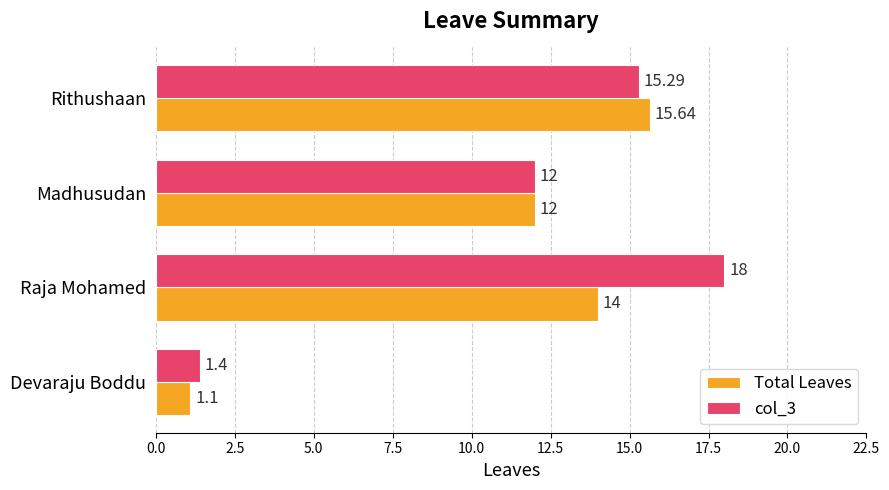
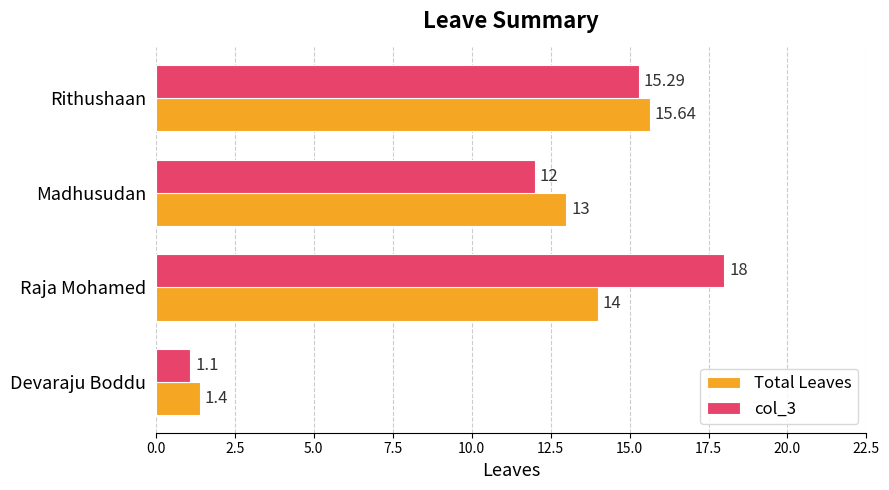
  {
    "Total Leaves": {
      "Rithushaan": 15.64,
-     "Madhusudan": 12,
+     "Madhusudan": 13,
      "Raja Mohamed": 14,
-     "Devaraju Boddu": 1.1
+     "Devaraju Boddu": 1.4
    },
    "col_3": {
      "Rithushaan": 15.29,
      "Madhusudan": 12,
      "Raja Mohamed": 18,
-     "Devaraju Boddu": 1.4
+     "Devaraju Boddu": 1.1
    }
  }
